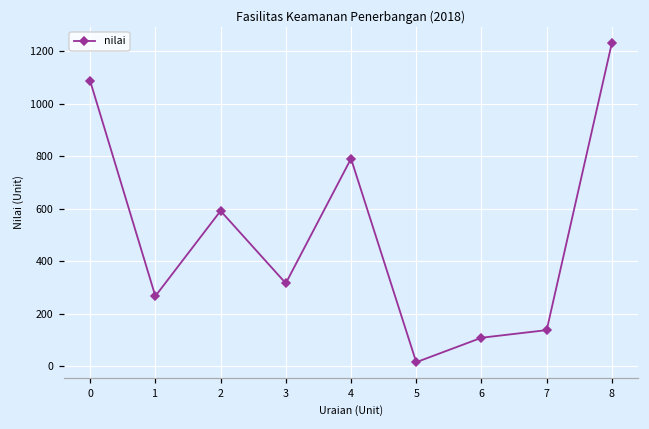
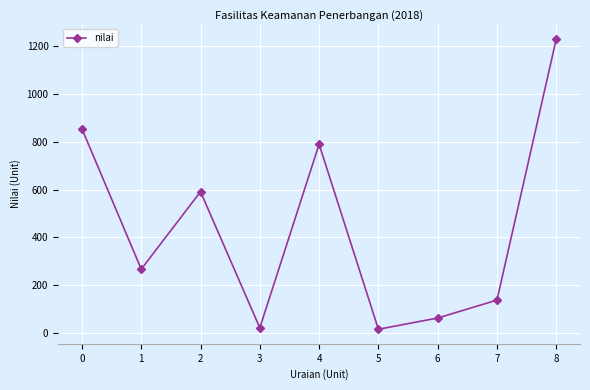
  {
-   "0": 1090,
+   "0": 860,
    "1": 270,
    "2": 590,
-   "3": 320,
+   "3": 20,
    "4": 790,
    "5": 20,
-   "6": 110,
+   "6": 60,
    "7": 140,
    "8": 1230
  }
